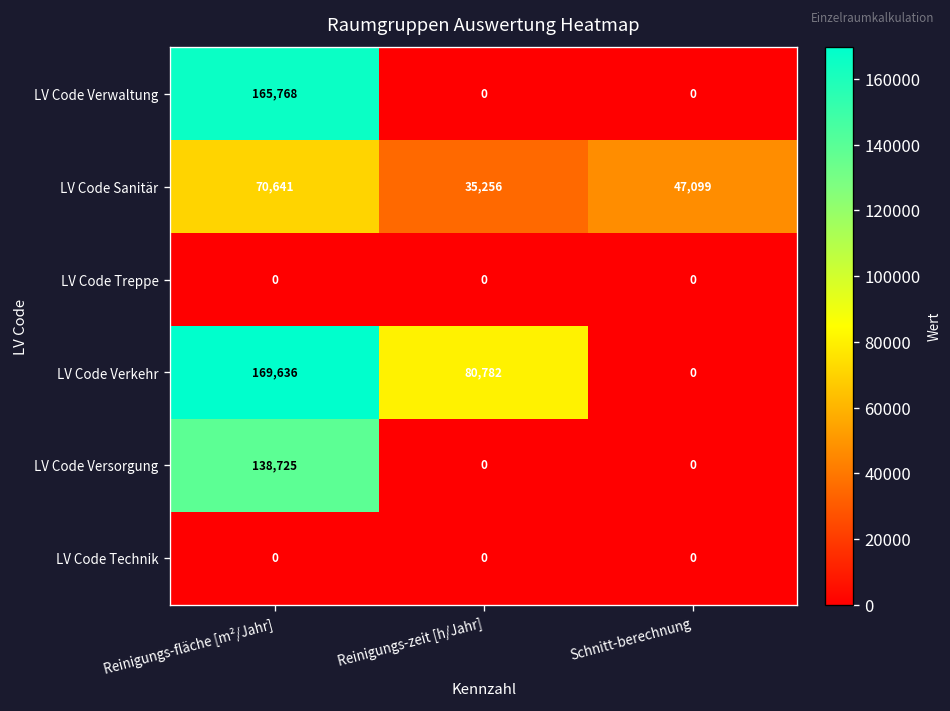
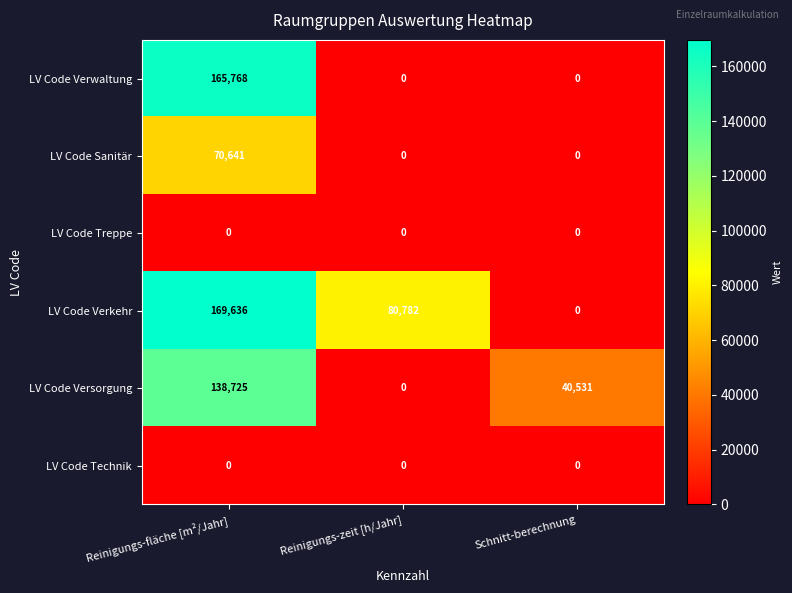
  {
    "LV Code Verwaltung": {
      "Reinigungs-fläche [m²/Jahr]": "165,768",
      "Reinigungs-zeit [h/Jahr]": "0",
      "Schnitt-berechnung": "0"
    },
    "LV Code Sanitär": {
      "Reinigungs-fläche [m²/Jahr]": "70,641",
-     "Reinigungs-zeit [h/Jahr]": "35,256",
-     "Schnitt-berechnung": "47,099"
+     "Reinigungs-zeit [h/Jahr]": "0",
+     "Schnitt-berechnung": "0"
    },
    "LV Code Treppe": {
      "Reinigungs-fläche [m²/Jahr]": "0",
      "Reinigungs-zeit [h/Jahr]": "0",
      "Schnitt-berechnung": "0"
    },
    "LV Code Verkehr": {
      "Reinigungs-fläche [m²/Jahr]": "169,636",
      "Reinigungs-zeit [h/Jahr]": "80,782",
      "Schnitt-berechnung": "0"
    },
    "LV Code Versorgung": {
      "Reinigungs-fläche [m²/Jahr]": "138,725",
      "Reinigungs-zeit [h/Jahr]": "0",
-     "Schnitt-berechnung": "0"
+     "Schnitt-berechnung": "40,531"
    },
    "LV Code Technik": {
      "Reinigungs-fläche [m²/Jahr]": "0",
      "Reinigungs-zeit [h/Jahr]": "0",
      "Schnitt-berechnung": "0"
    }
  }
